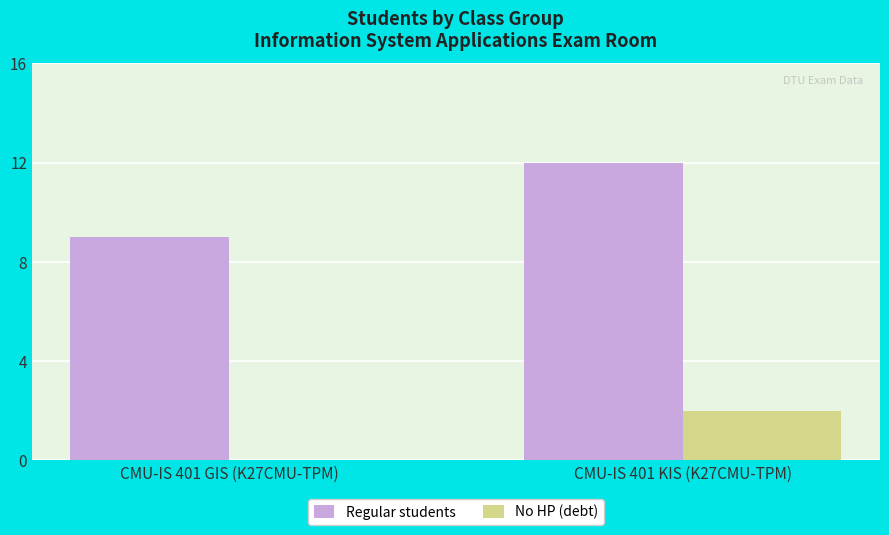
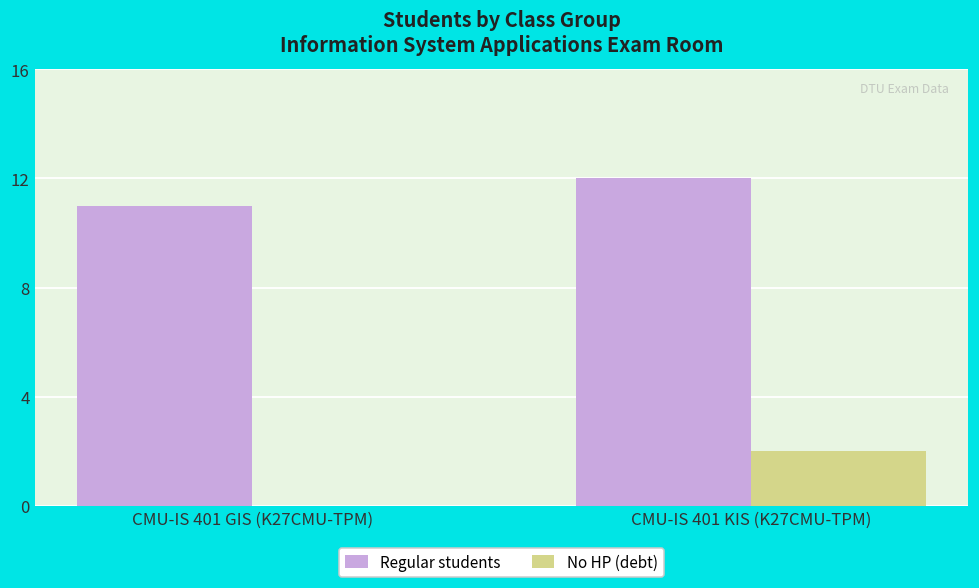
  {
    "Regular students": {
-     "CMU-IS 401 GIS (K27CMU-TPM)": 9,
+     "CMU-IS 401 GIS (K27CMU-TPM)": 11,
      "CMU-IS 401 KIS (K27CMU-TPM)": 12
    },
    "No HP (debt)": {
      "CMU-IS 401 GIS (K27CMU-TPM)": 0,
      "CMU-IS 401 KIS (K27CMU-TPM)": 2
    }
  }
